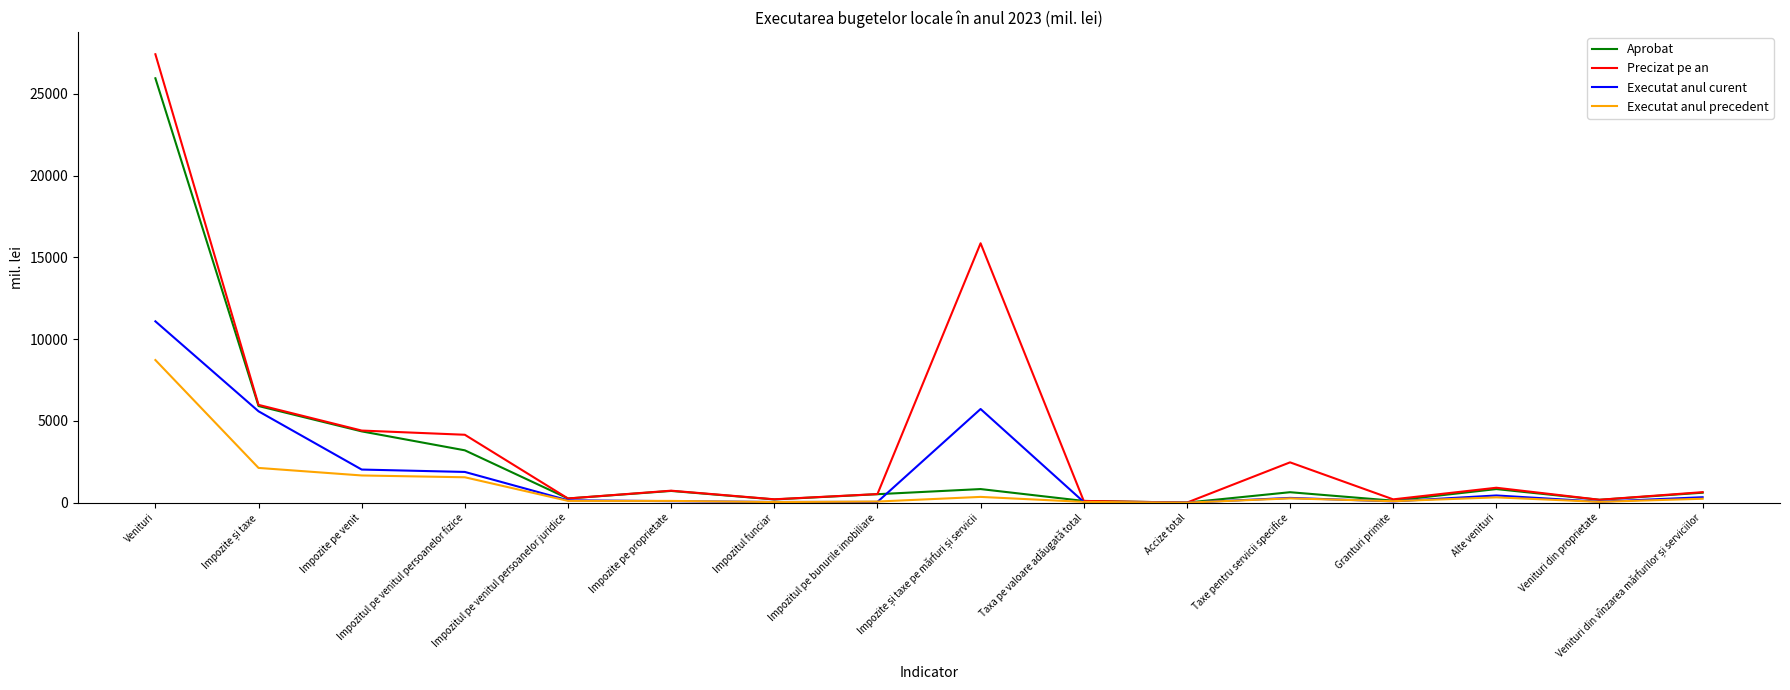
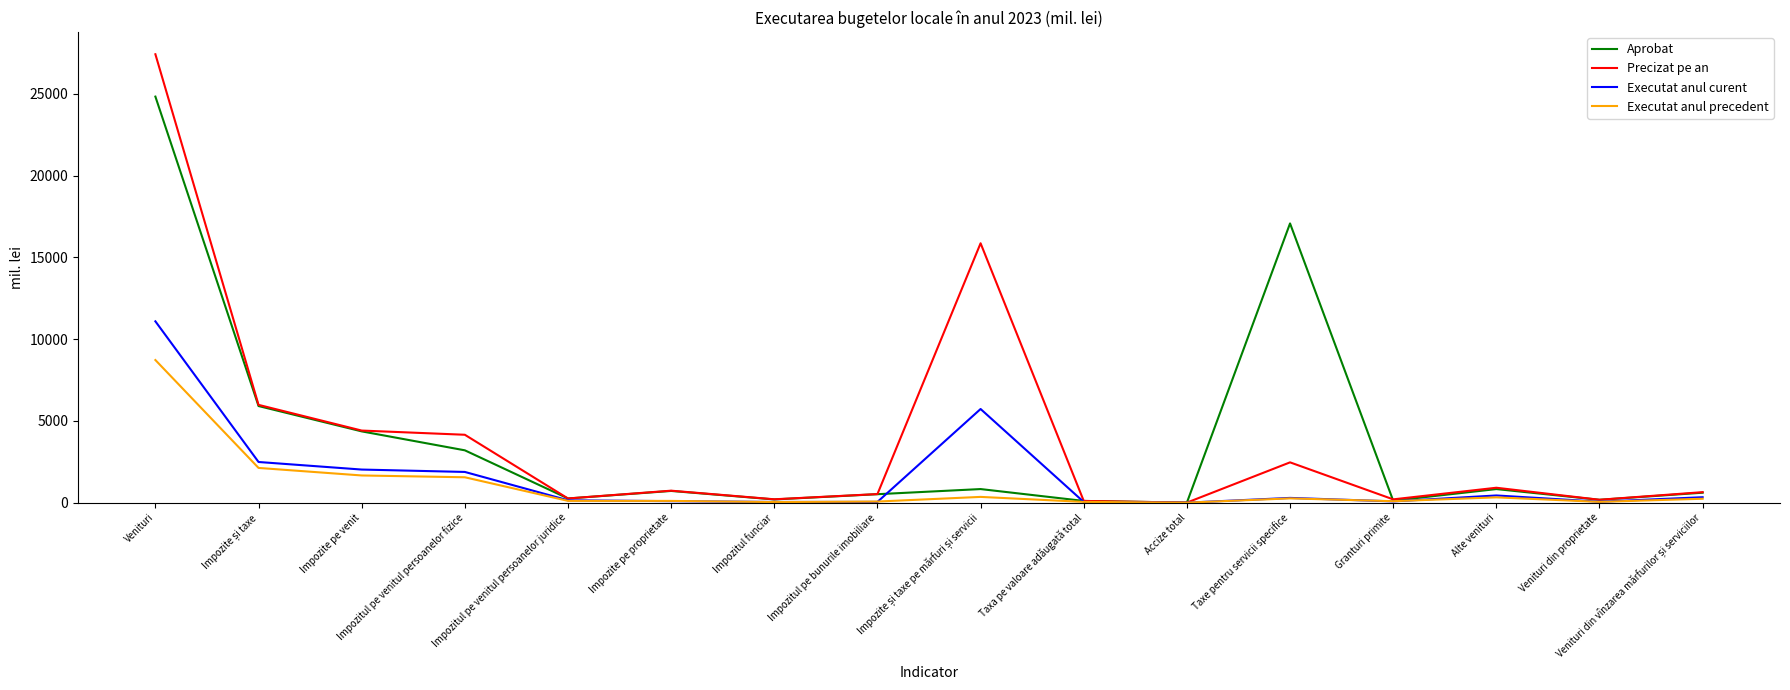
  {
    "Aprobat": {
-     "Venituri": 26000,
+     "Venituri": 24800,
      "Impozitul pe venitul persoanelor fizice": 3200,
      "Impozite și taxe pe mărfuri și servicii": 800,
-     "Taxe pentru servicii specifice": 600
+     "Taxe pentru servicii specifice": 17100
    },
    "Precizat pe an": {
      "Venituri": 27400,
      "Impozitul pe venitul persoanelor fizice": 4200,
      "Impozite și taxe pe mărfuri și servicii": 15900,
      "Taxe pentru servicii specifice": 2500
    },
    "Executat anul curent": {
      "Venituri": 11100,
-     "Impozite și taxe": 5600,
+     "Impozite și taxe": 2500,
      "Impozite pe venit": 2000,
      "Impozitul pe venitul persoanelor fizice": 1900,
      "Impozite și taxe pe mărfuri și servicii": 5700
    },
    "Executat anul precedent": {
      "Venituri": 8700,
      "Impozite și taxe": 2100,
      "Impozite pe venit": 1700,
      "Impozitul pe venitul persoanelor fizice": 1600,
      "Impozite și taxe pe mărfuri și servicii": 400
    }
  }
